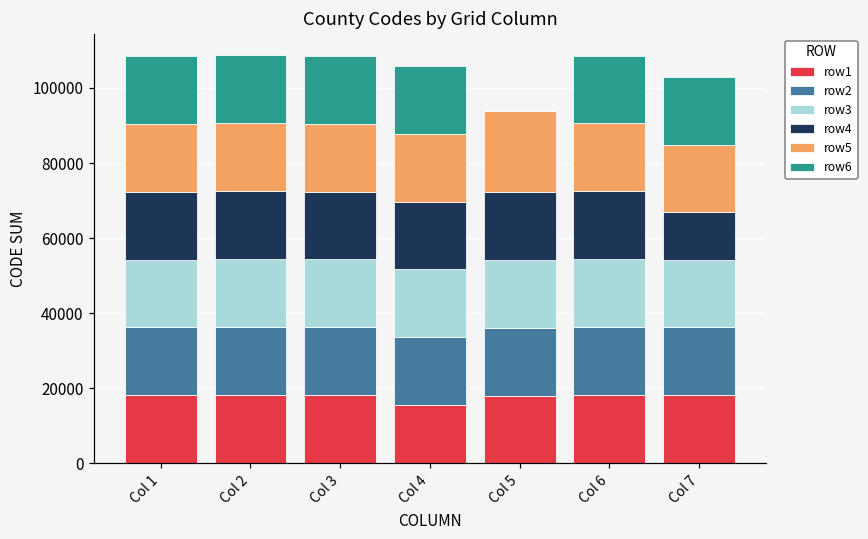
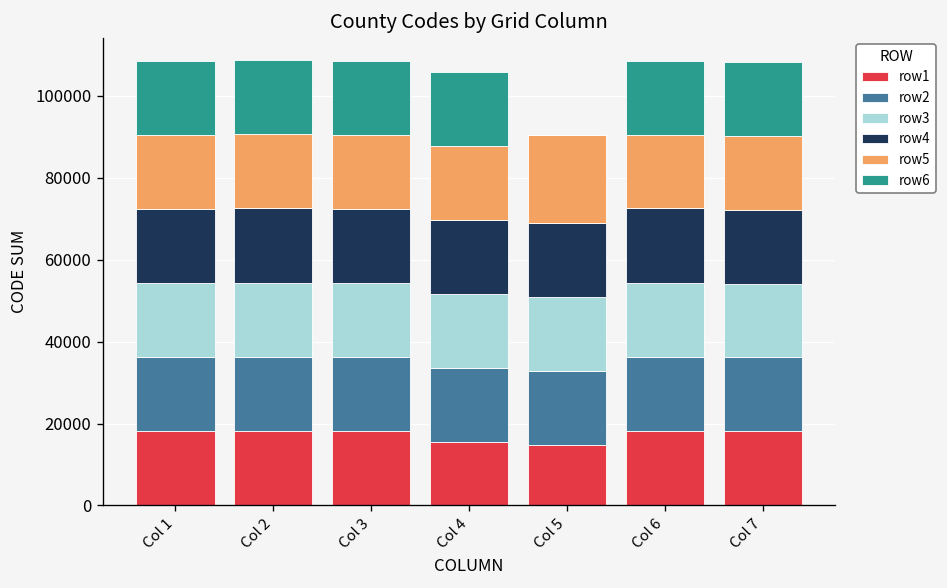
  {
    "row1": {
      "Col 1": 18000,
      "Col 2": 18000,
      "Col 3": 18000,
      "Col 4": 15000,
-     "Col 5": 18000,
+     "Col 5": 15000,
      "Col 6": 18000,
      "Col 7": 18000
    },
    "row3": {
      "Col 1": 18000,
      "Col 2": 18000,
      "Col 3": 18000,
      "Col 4": 18000,
      "Col 5": 18000,
      "Col 6": 18000,
      "Col 7": 18000
    },
    "row4": {
      "Col 1": 18000,
      "Col 2": 18000,
      "Col 3": 18000,
      "Col 4": 18000,
      "Col 5": 18000,
      "Col 6": 18000,
-     "Col 7": 13000
+     "Col 7": 18000
    },
    "row5": {
      "Col 1": 18000,
      "Col 2": 18000,
      "Col 3": 18000,
      "Col 4": 18000,
      "Col 5": 21000,
      "Col 6": 18000,
      "Col 7": 18000
    }
  }
